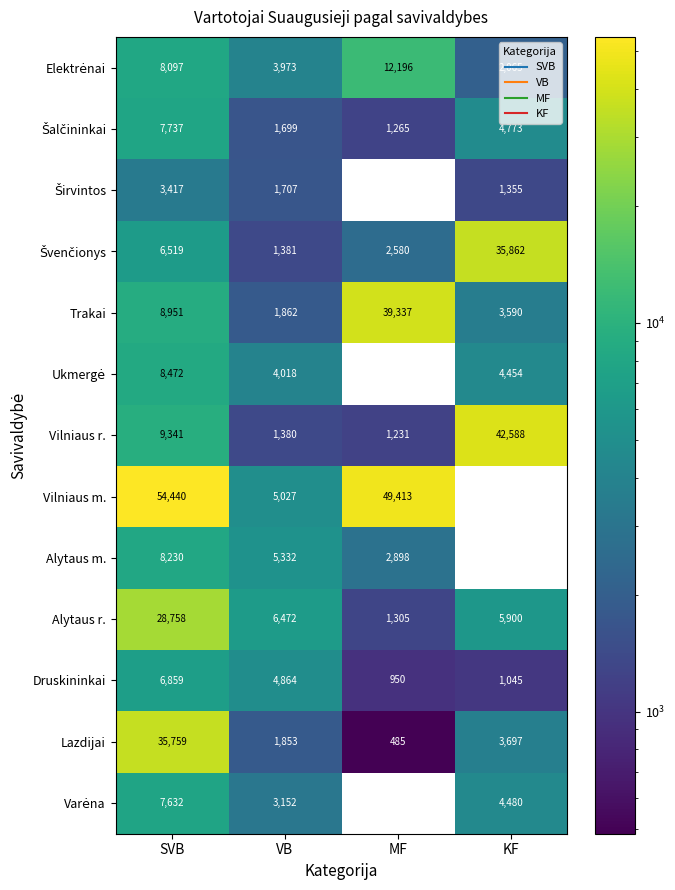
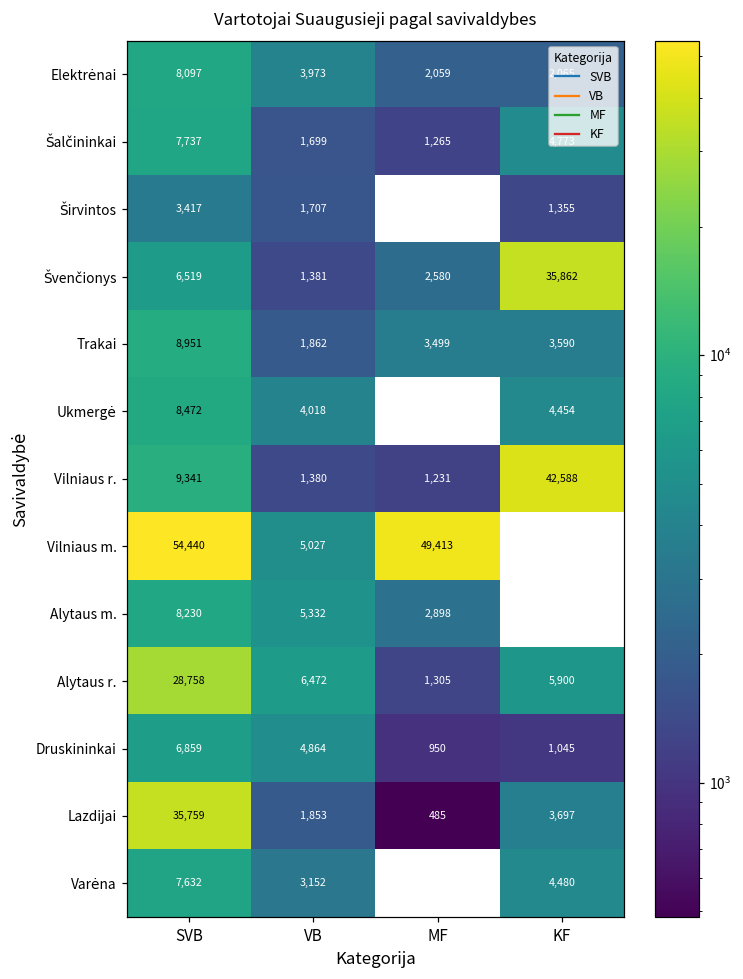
  {
    "Elektrėnai": {
      "SVB": "8,097",
      "VB": "3,973",
-     "MF": "12,196"
+     "MF": "2,059"
    },
    "Šalčininkai": {
      "SVB": "7,737",
      "VB": "1,699",
      "MF": "1,265",
      "KF": "4,773"
    },
    "Širvintos": {
      "SVB": "3,417",
      "VB": "1,707",
      "KF": "1,355"
    },
    "Švenčionys": {
      "SVB": "6,519",
      "VB": "1,381",
      "MF": "2,580",
      "KF": "35,862"
    },
    "Trakai": {
      "SVB": "8,951",
      "VB": "1,862",
-     "MF": "39,337",
+     "MF": "3,499",
      "KF": "3,590"
    },
    "Ukmergė": {
      "SVB": "8,472",
      "VB": "4,018",
      "KF": "4,454"
    },
    "Vilniaus r.": {
      "SVB": "9,341",
      "VB": "1,380",
      "MF": "1,231",
      "KF": "42,588"
    },
    "Vilniaus m.": {
      "SVB": "54,440",
      "VB": "5,027",
      "MF": "49,413"
    },
    "Alytaus m.": {
      "SVB": "8,230",
      "VB": "5,332",
      "MF": "2,898"
    },
    "Alytaus r.": {
      "SVB": "28,758",
      "VB": "6,472",
      "MF": "1,305",
      "KF": "5,900"
    },
    "Druskininkai": {
      "SVB": "6,859",
      "VB": "4,864",
      "MF": "950",
      "KF": "1,045"
    },
    "Lazdijai": {
      "SVB": "35,759",
      "VB": "1,853",
      "MF": "485",
      "KF": "3,697"
    },
    "Varėna": {
      "SVB": "7,632",
      "VB": "3,152",
      "KF": "4,480"
    }
  }
